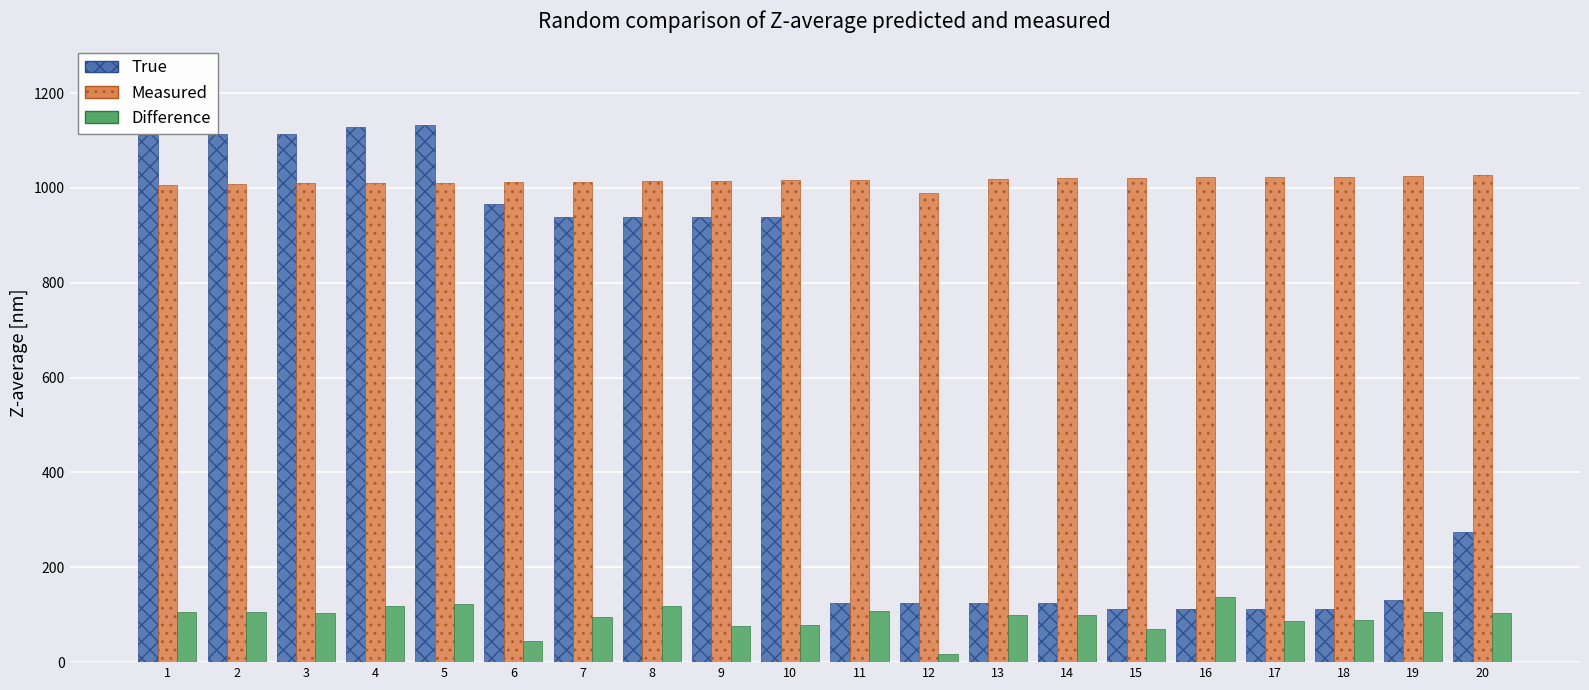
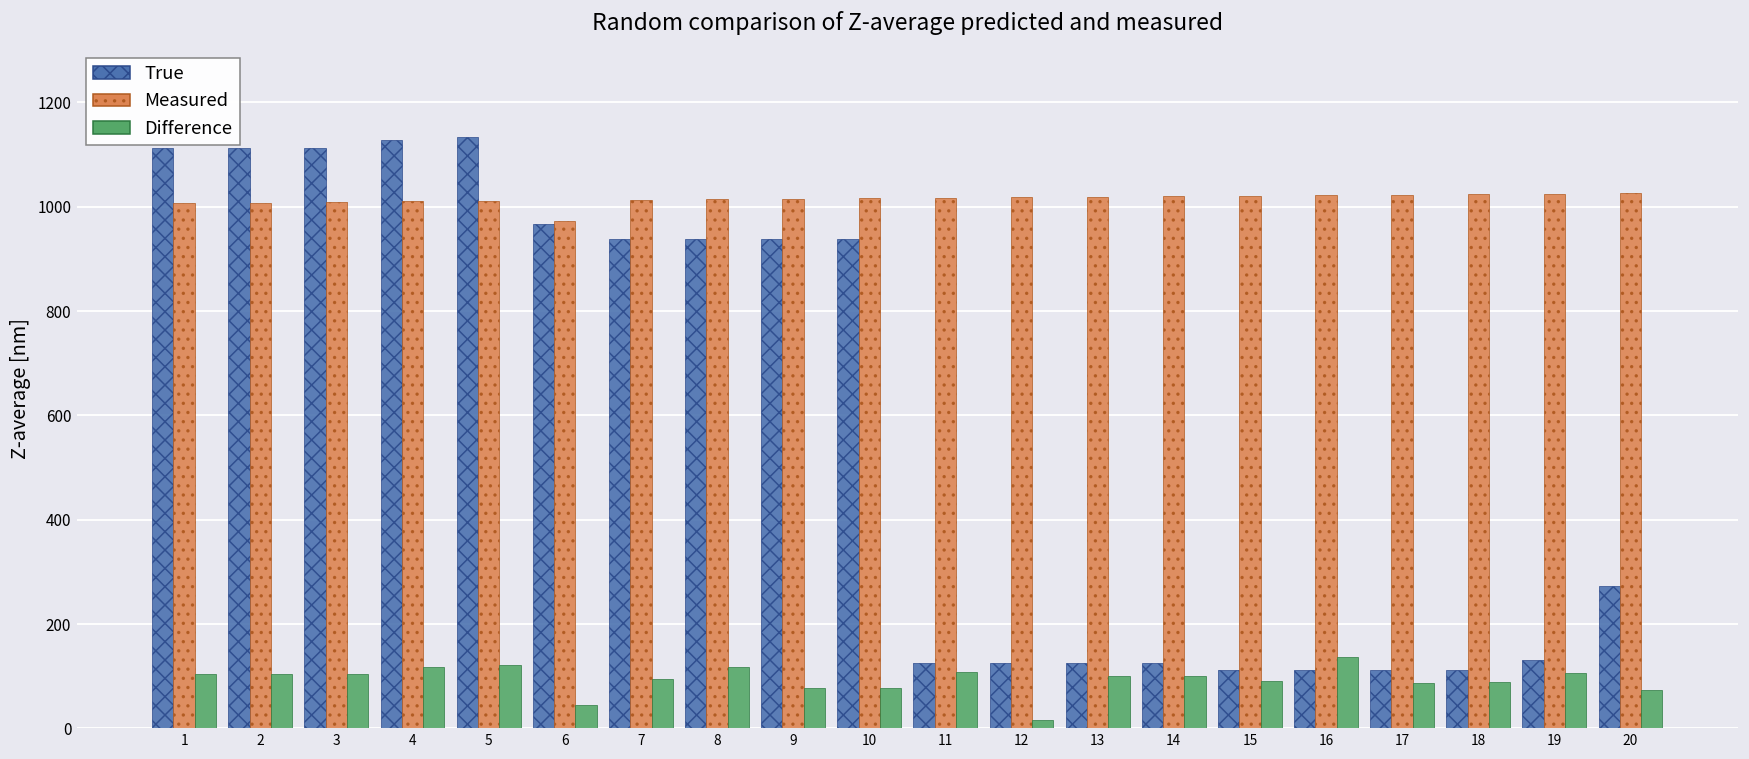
  {
    "True": {
      "1": 1110,
      "2": 1110,
      "3": 1110,
      "4": 1130,
      "5": 1130,
      "6": 970,
      "7": 940,
      "8": 940,
      "9": 940,
      "10": 940,
      "11": 130,
      "12": 130,
      "13": 130,
      "14": 130,
      "15": 110,
      "16": 110,
      "17": 110,
      "18": 110,
      "19": 130,
      "20": 270
    },
    "Measured": {
      "1": 1010,
      "2": 1010,
      "3": 1010,
      "4": 1010,
      "5": 1010,
-     "6": 1010,
+     "6": 970,
      "7": 1010,
      "8": 1010,
      "9": 1020,
      "10": 1020,
      "11": 1020,
-     "12": 990,
+     "12": 1020,
      "13": 1020,
      "14": 1020,
      "15": 1020,
      "16": 1020,
      "17": 1020,
      "18": 1020,
      "19": 1020,
      "20": 1030
    },
    "Difference": {
      "1": 110,
      "2": 110,
      "3": 100,
      "4": 120,
      "5": 120,
      "6": 50,
      "7": 100,
      "8": 120,
      "9": 80,
      "10": 80,
      "11": 110,
      "12": 20,
      "13": 100,
      "14": 100,
-     "15": 70,
+     "15": 90,
      "16": 140,
      "17": 90,
      "18": 90,
      "19": 110,
-     "20": 100
+     "20": 70
    }
  }
